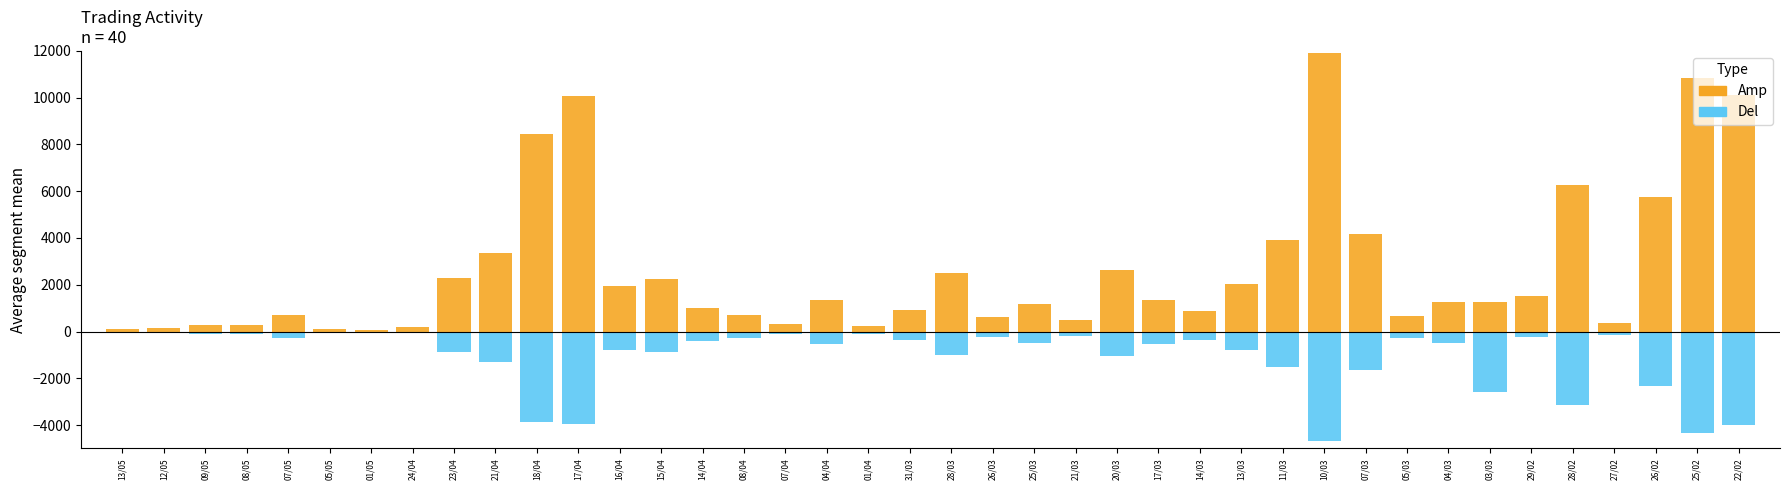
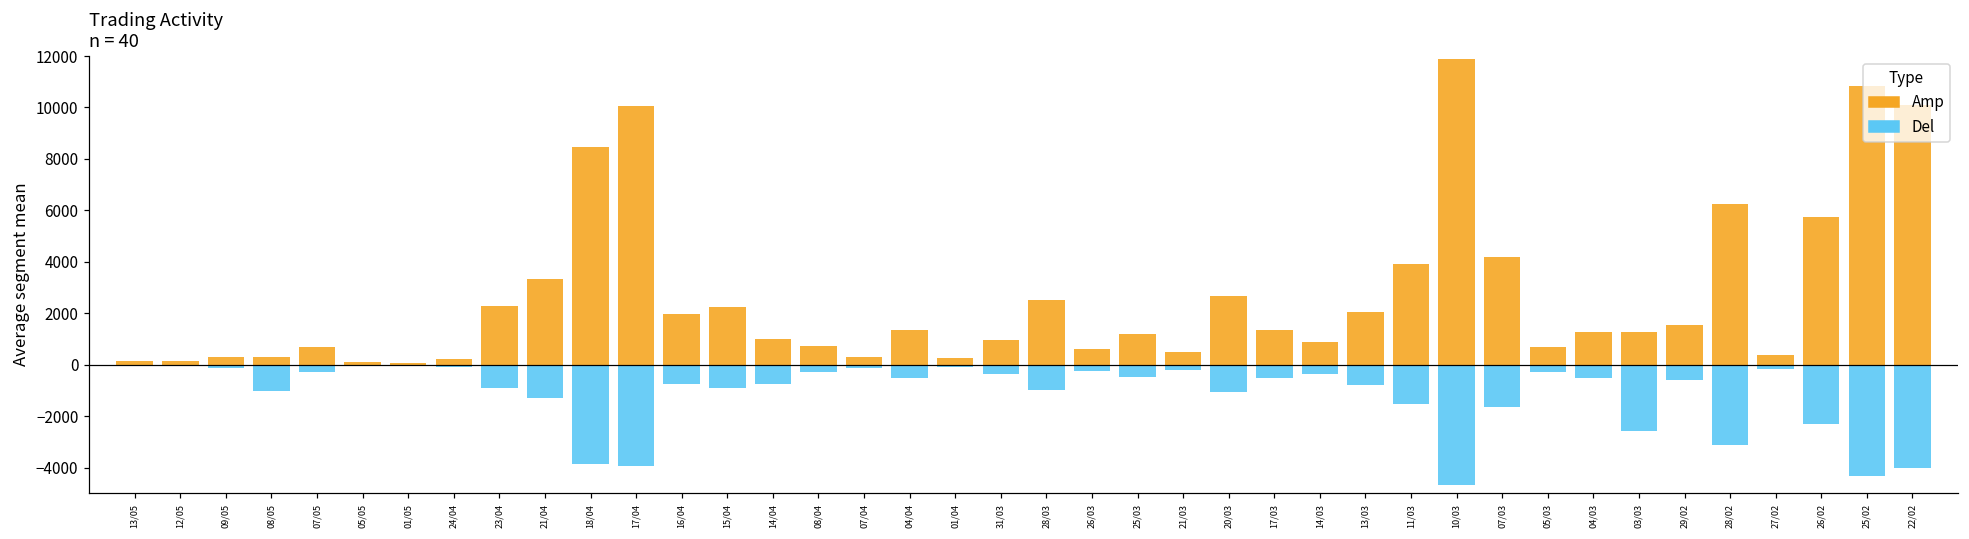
  {
    "Amp": {
      "13/05": 100,
      "12/05": 200,
      "09/05": 300,
      "08/05": 300,
      "07/05": 700,
      "24/04": 200,
      "23/04": 2300,
      "21/04": 3300,
      "18/04": 8500,
      "17/04": 10100,
      "16/04": 2000,
      "15/04": 2200,
      "14/04": 1000,
      "08/04": 700,
      "07/04": 300,
      "04/04": 1400,
      "01/04": 300,
      "31/03": 900,
      "28/03": 2500,
      "26/03": 600,
      "25/03": 1200,
      "21/03": 500,
      "20/03": 2700,
      "17/03": 1300,
      "14/03": 900,
      "13/03": 2000,
      "11/03": 3900,
      "10/03": 11900,
      "07/03": 4200,
      "05/03": 700,
      "04/03": 1300,
      "03/03": 1300,
      "29/02": 1500,
      "28/02": 6300,
      "27/02": 400,
      "26/02": 5800
    },
    "Del": {
      "09/05": -100,
-     "08/05": -100,
+     "08/05": -1000,
      "07/05": -300,
      "23/04": -900,
      "21/04": -1300,
      "18/04": -3900,
      "17/04": -3900,
      "16/04": -800,
      "15/04": -900,
-     "14/04": -400,
+     "14/04": -800,
      "08/04": -300,
      "07/04": -100,
      "04/04": -500,
      "31/03": -400,
      "28/03": -1000,
      "26/03": -300,
      "25/03": -500,
      "21/03": -200,
      "20/03": -1100,
      "17/03": -500,
      "14/03": -400,
      "13/03": -800,
      "11/03": -1500,
      "10/03": -4700,
      "07/03": -1700,
      "05/03": -300,
      "04/03": -500,
      "03/03": -2600,
-     "29/02": -200,
+     "29/02": -600,
      "28/02": -3100,
      "27/02": -200,
      "26/02": -2300,
      "25/02": -4300,
      "22/02": -4000
    }
  }
